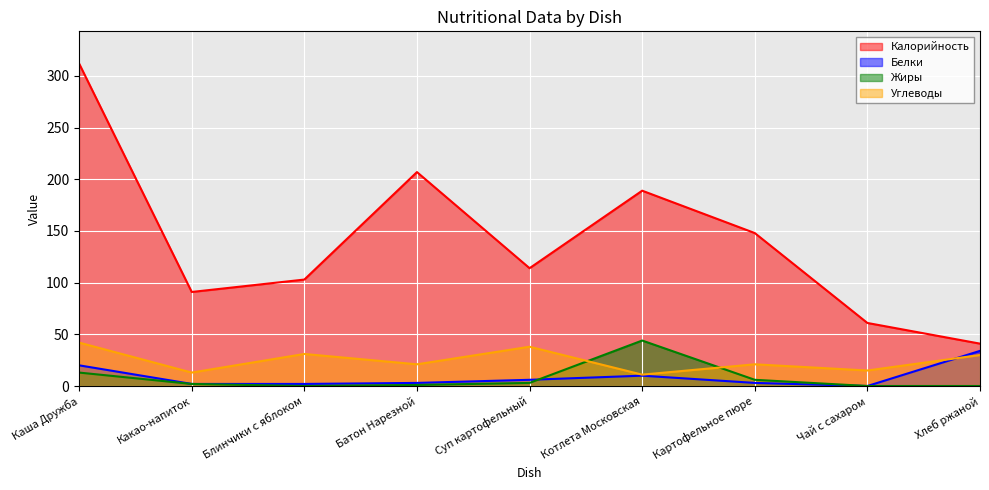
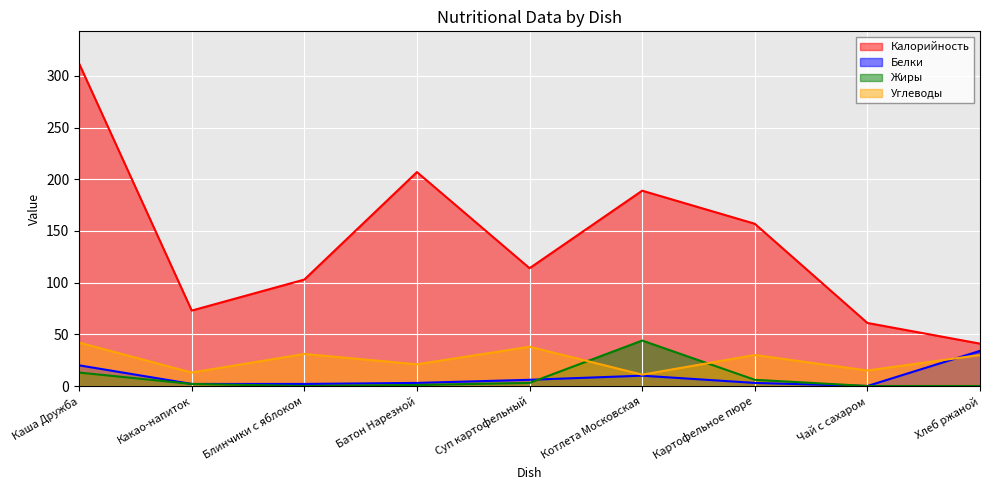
  {
    "Калорийность": {
      "Каша Дружба": 312,
-     "Какао-напиток": 91,
+     "Какао-напиток": 73,
      "Блинчики с яблоком": 103,
      "Батон Нарезной": 207,
      "Суп картофельный": 114,
      "Котлета Московская": 189,
-     "Картофельное пюре": 148,
+     "Картофельное пюре": 157,
      "Чай с сахаром": 61,
      "Хлеб ржаной": 41
    },
    "Белки": {
      "Каша Дружба": 20,
      "Суп картофельный": 6,
      "Картофельное пюре": 3,
      "Хлеб ржаной": 34
    },
    "Жиры": {
      "Каша Дружба": 13,
      "Суп картофельный": 3,
      "Котлета Московская": 44,
      "Картофельное пюре": 6,
      "Хлеб ржаной": 0
    },
    "Углеводы": {
      "Каша Дружба": 42,
      "Какао-напиток": 13,
      "Блинчики с яблоком": 31,
      "Батон Нарезной": 21,
      "Суп картофельный": 38,
-     "Картофельное пюре": 21,
+     "Картофельное пюре": 30,
      "Чай с сахаром": 15,
      "Хлеб ржаной": 30
    }
  }
